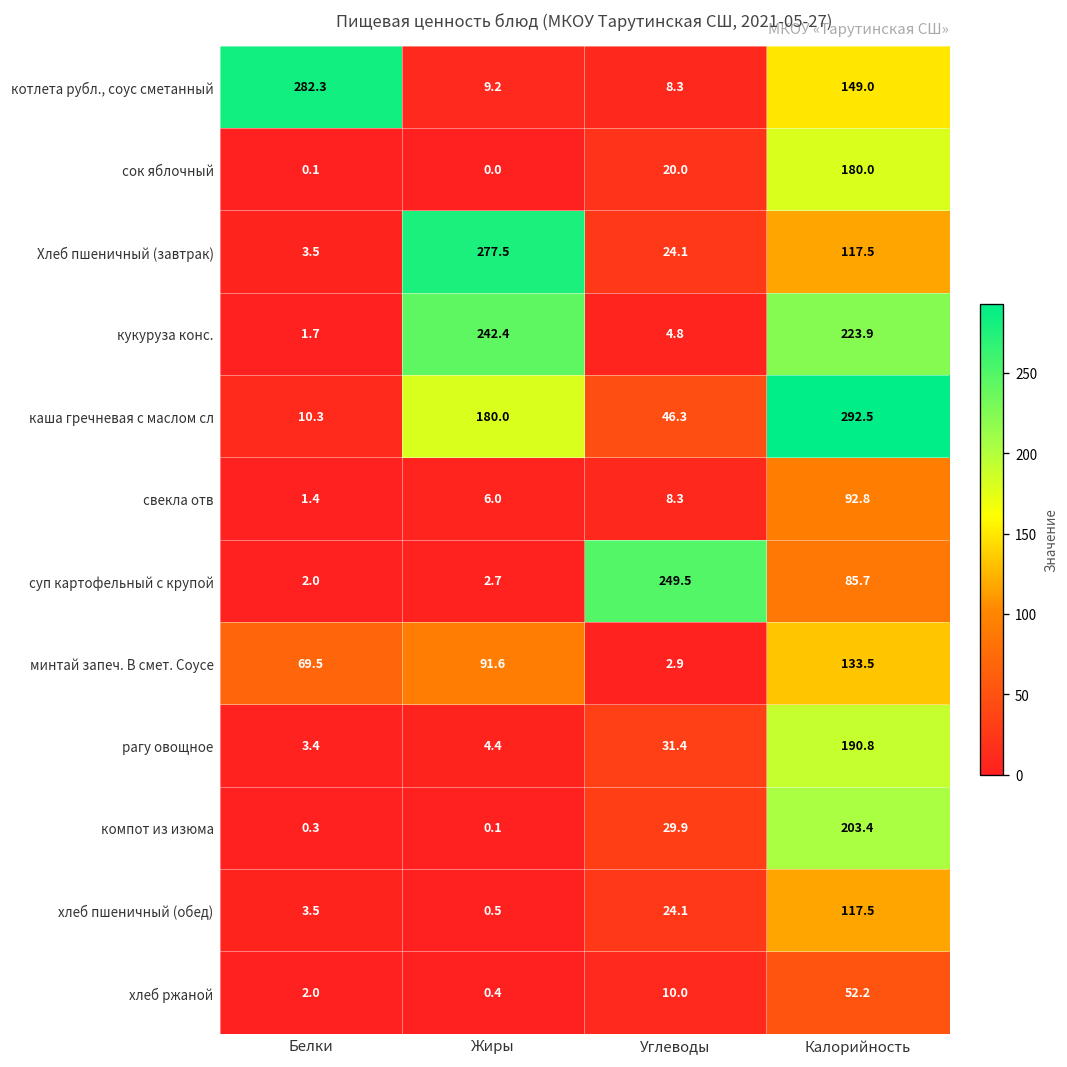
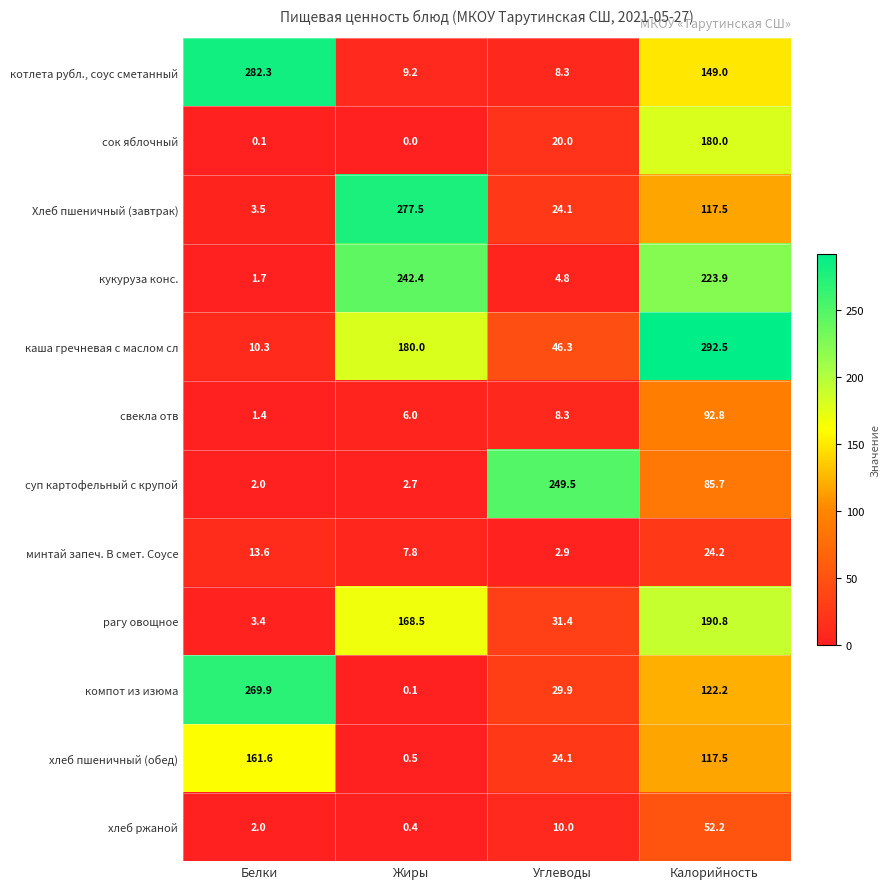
  {
    "котлета рубл., соус сметанный": {
      "Белки": 282.3,
      "Жиры": 9.2,
      "Углеводы": 8.3,
      "Калорийность": 149.0
    },
    "сок яблочный": {
      "Белки": 0.1,
      "Жиры": 0.0,
      "Углеводы": 20.0,
      "Калорийность": 180.0
    },
    "Хлеб пшеничный (завтрак)": {
      "Белки": 3.5,
      "Жиры": 277.5,
      "Углеводы": 24.1,
      "Калорийность": 117.5
    },
    "кукуруза конс.": {
      "Белки": 1.7,
      "Жиры": 242.4,
      "Углеводы": 4.8,
      "Калорийность": 223.9
    },
    "каша гречневая с маслом сл": {
      "Белки": 10.3,
      "Жиры": 180.0,
      "Углеводы": 46.3,
      "Калорийность": 292.5
    },
    "свекла отв": {
      "Белки": 1.4,
      "Жиры": 6.0,
      "Углеводы": 8.3,
      "Калорийность": 92.8
    },
    "суп картофельный с крупой": {
      "Белки": 2.0,
      "Жиры": 2.7,
      "Углеводы": 249.5,
      "Калорийность": 85.7
    },
    "минтай запеч. В смет. Соусе": {
-     "Белки": 69.5,
-     "Жиры": 91.6,
+     "Белки": 13.6,
+     "Жиры": 7.8,
      "Углеводы": 2.9,
-     "Калорийность": 133.5
+     "Калорийность": 24.2
    },
    "рагу овощное": {
      "Белки": 3.4,
-     "Жиры": 4.4,
+     "Жиры": 168.5,
      "Углеводы": 31.4,
      "Калорийность": 190.8
    },
    "компот из изюма": {
-     "Белки": 0.3,
+     "Белки": 269.9,
      "Жиры": 0.1,
      "Углеводы": 29.9,
-     "Калорийность": 203.4
+     "Калорийность": 122.2
    },
    "хлеб пшеничный (обед)": {
-     "Белки": 3.5,
+     "Белки": 161.6,
      "Жиры": 0.5,
      "Углеводы": 24.1,
      "Калорийность": 117.5
    },
    "хлеб ржаной": {
      "Белки": 2.0,
      "Жиры": 0.4,
      "Углеводы": 10.0,
      "Калорийность": 52.2
    }
  }
